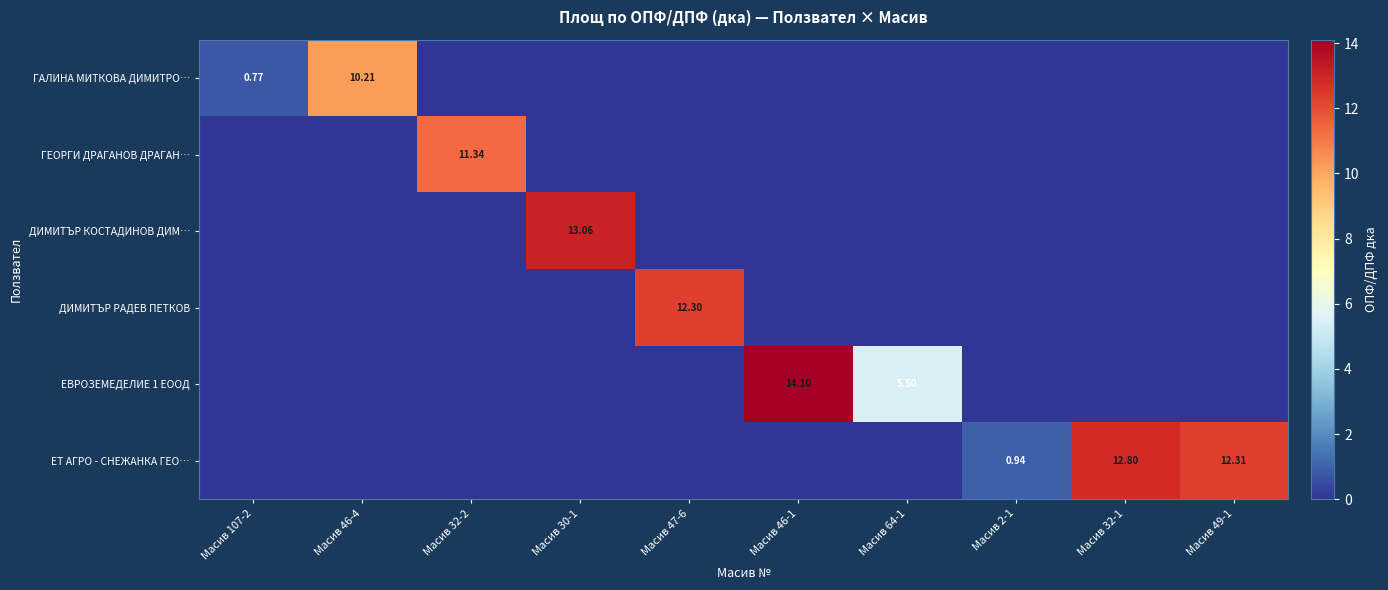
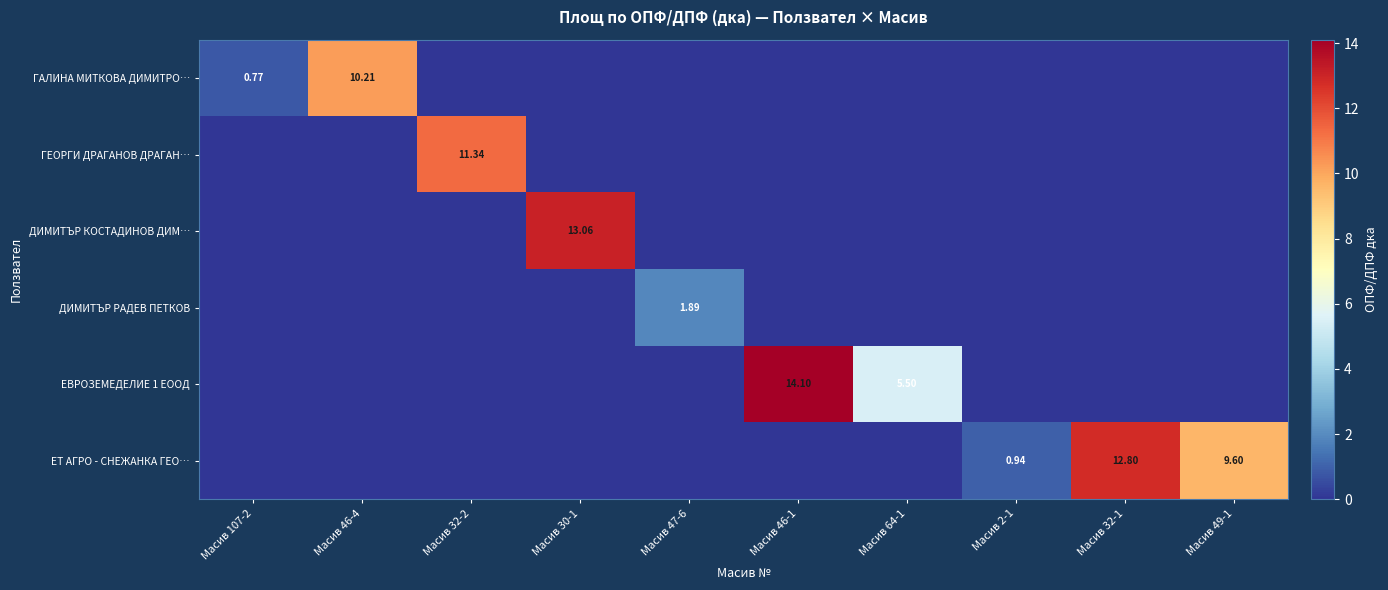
  {
    "ГАЛИНА МИТКОВА ДИМИТРО…": {
      "Масив 107-2": 0.77,
      "Масив 46-4": 10.21
    },
    "ГЕОРГИ ДРАГАНОВ ДРАГАН…": {
      "Масив 32-2": 11.34
    },
    "ДИМИТЪР КОСТАДИНОВ ДИМ…": {
      "Масив 30-1": 13.06
    },
    "ДИМИТЪР РАДЕВ ПЕТКОВ": {
-     "Масив 47-6": 12.30
+     "Масив 47-6": 1.89
    },
    "ЕВРОЗЕМЕДЕЛИЕ 1 ЕООД": {
      "Масив 46-1": 14.10
    },
    "ЕТ АГРО - СНЕЖАНКА ГЕО…": {
      "Масив 2-1": 0.94,
      "Масив 32-1": 12.80,
-     "Масив 49-1": 12.31
+     "Масив 49-1": 9.60
    }
  }
